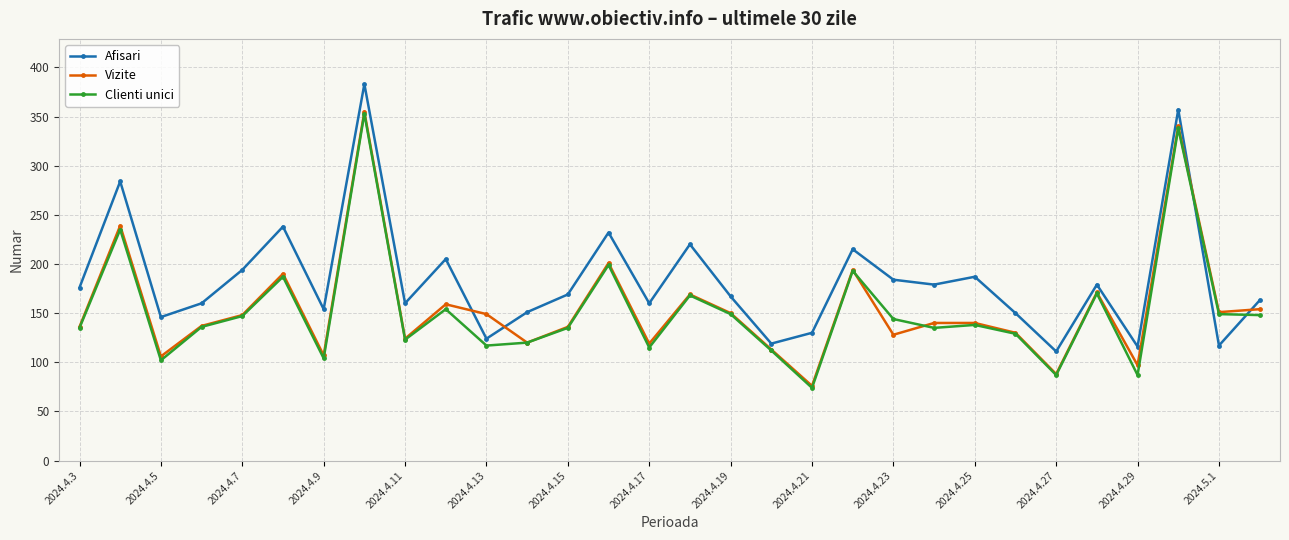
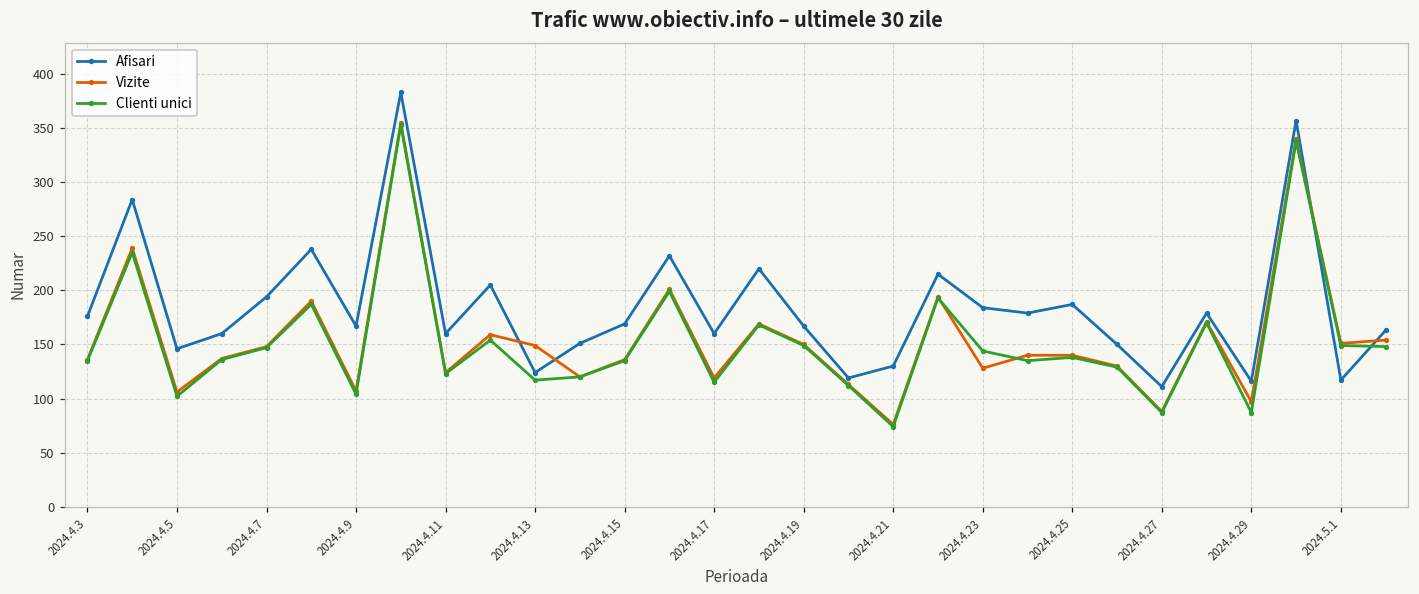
  {
    "Afisari": {
      "2024.4.3": 180,
      "2024.4.5": 150,
      "2024.4.7": 190,
-     "2024.4.9": 150,
+     "2024.4.9": 170,
      "2024.4.11": 160,
      "2024.4.13": 120,
      "2024.4.15": 170,
      "2024.4.17": 160,
      "2024.4.19": 170,
      "2024.4.21": 130,
      "2024.4.23": 180,
      "2024.4.25": 190,
      "2024.4.27": 110,
      "2024.4.29": 120,
      "2024.5.1": 120
    },
    "Vizite": {
      "2024.4.5": 110,
      "2024.4.9": 110,
      "2024.4.13": 150,
      "2024.4.17": 120,
      "2024.4.23": 130,
      "2024.4.29": 100
    },
    "Clienti unici": {
      "2024.4.5": 100,
      "2024.4.9": 100,
      "2024.4.13": 120,
      "2024.4.17": 120,
      "2024.4.23": 140,
      "2024.4.29": 90
    }
  }
